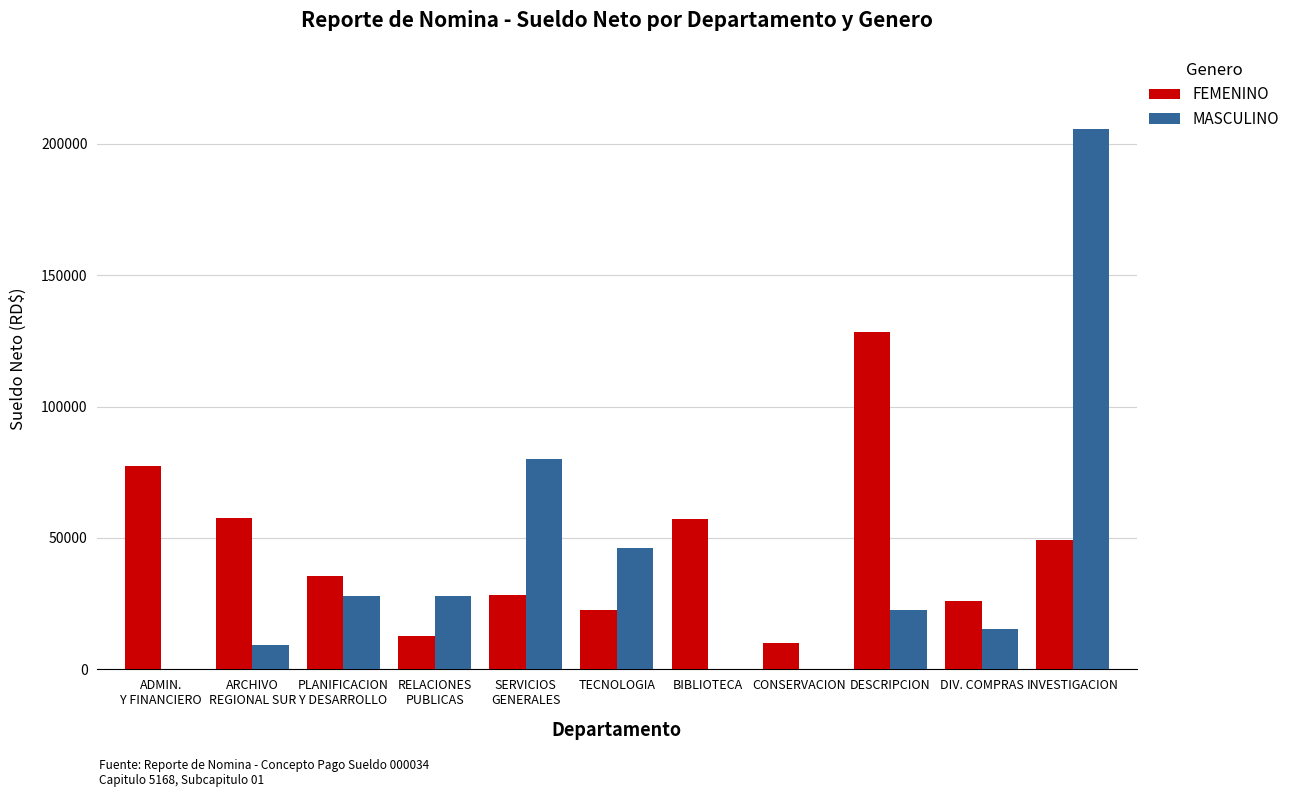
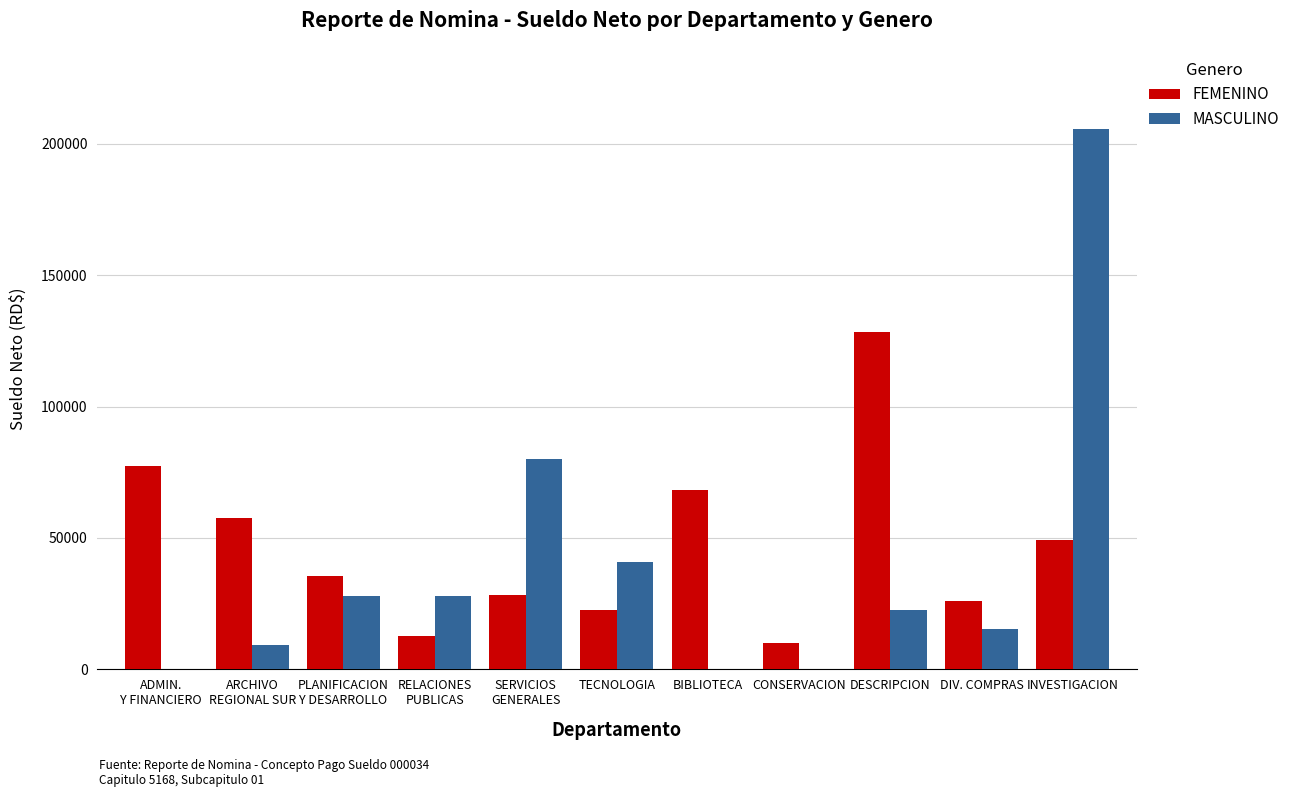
  {
    "FEMENINO": {
      "ADMIN. Y FINANCIERO": 77000,
      "ARCHIVO REGIONAL SUR": 57000,
      "PLANIFICACION Y DESARROLLO": 36000,
      "RELACIONES PUBLICAS": 13000,
      "SERVICIOS GENERALES": 28000,
      "TECNOLOGIA": 23000,
-     "BIBLIOTECA": 57000,
+     "BIBLIOTECA": 68000,
      "CONSERVACION": 10000,
      "DESCRIPCION": 128000,
      "DIV. COMPRAS": 26000,
      "INVESTIGACION": 49000
    },
    "MASCULINO": {
      "ADMIN. Y FINANCIERO": 0,
      "ARCHIVO REGIONAL SUR": 9000,
      "PLANIFICACION Y DESARROLLO": 28000,
      "RELACIONES PUBLICAS": 28000,
      "SERVICIOS GENERALES": 80000,
-     "TECNOLOGIA": 46000,
+     "TECNOLOGIA": 41000,
      "BIBLIOTECA": 0,
      "CONSERVACION": 0,
      "DESCRIPCION": 23000,
      "DIV. COMPRAS": 15000,
      "INVESTIGACION": 206000
    }
  }
